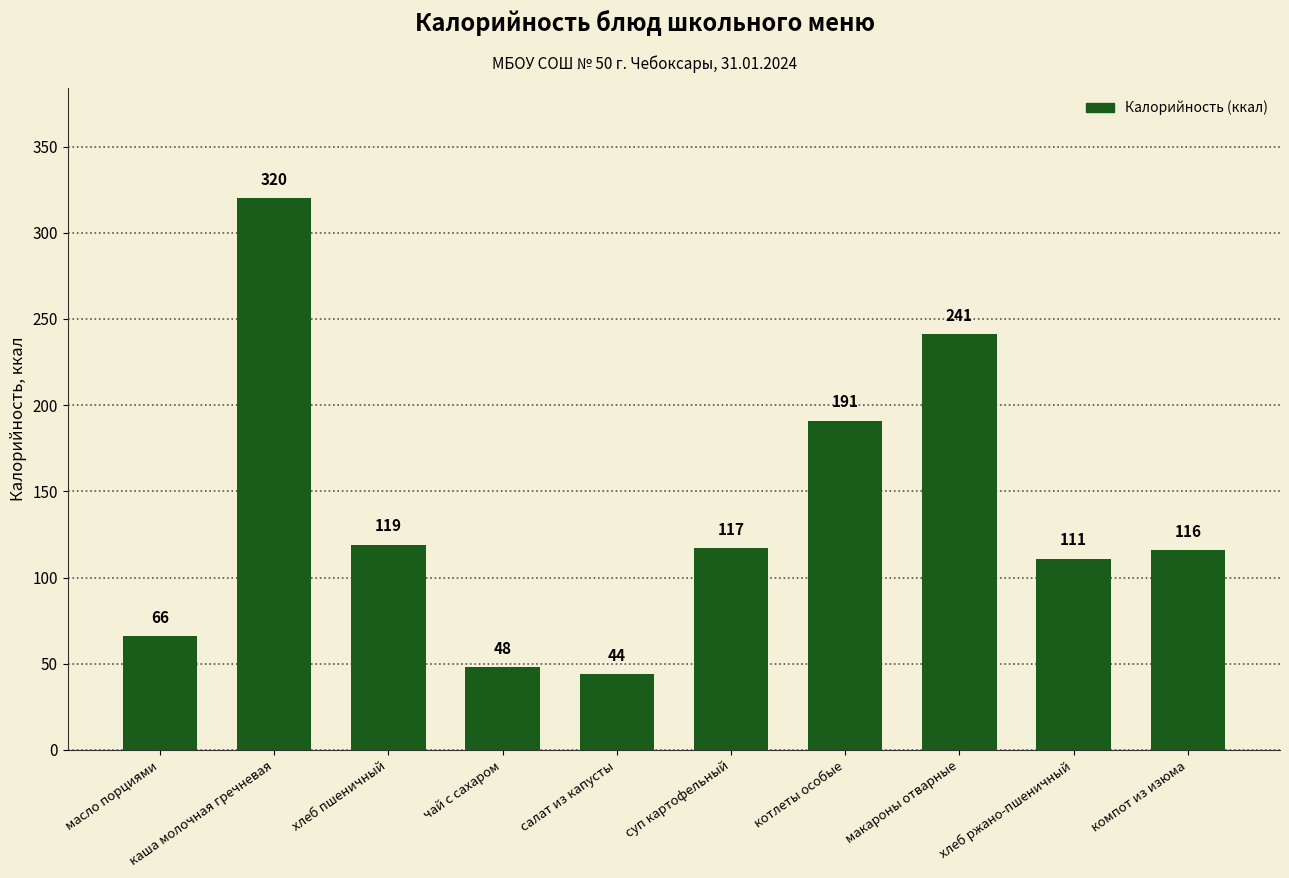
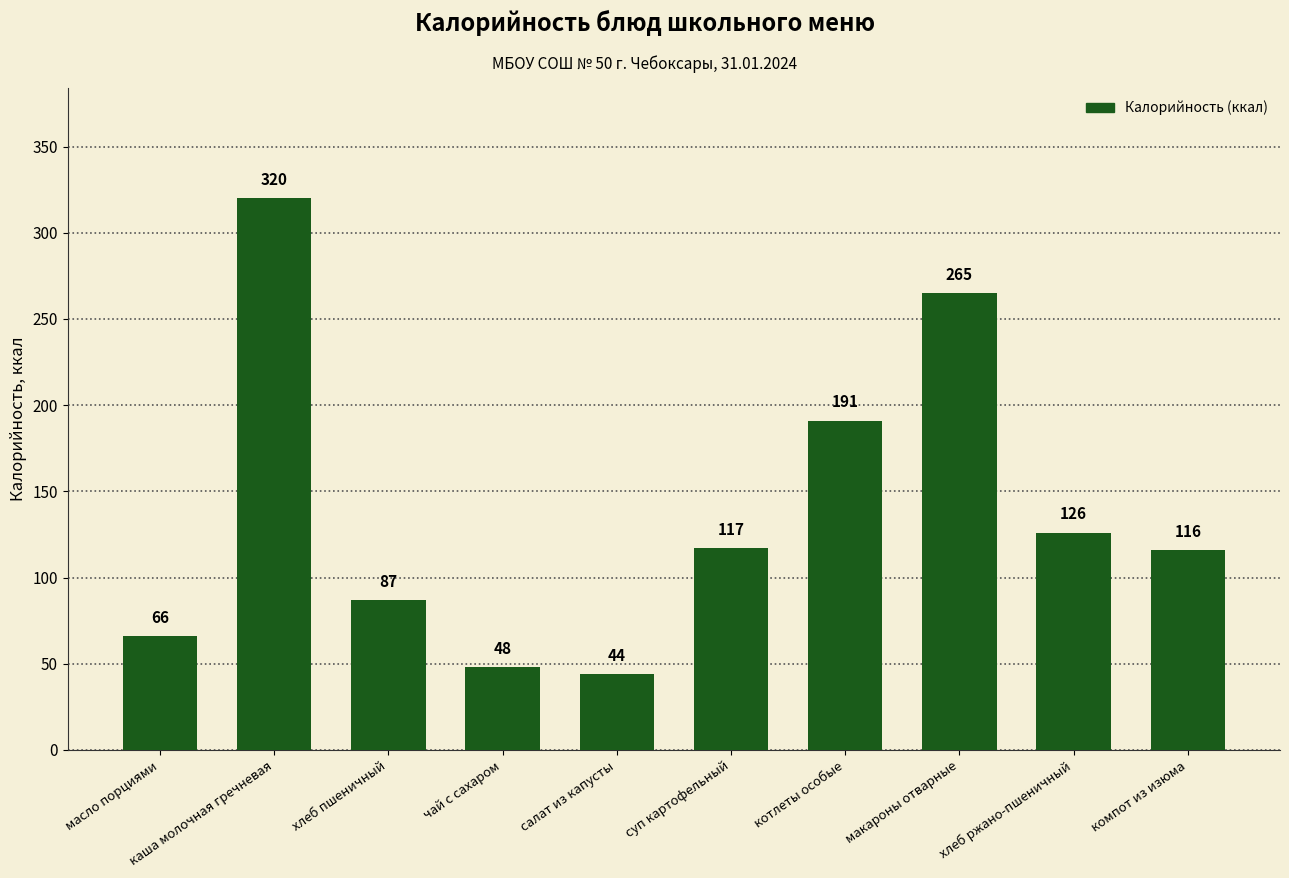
  {
    "масло порциями": 66,
    "каша молочная гречневая": 320,
-   "хлеб пшеничный": 119,
+   "хлеб пшеничный": 87,
    "чай с сахаром": 48,
    "салат из капусты": 44,
    "суп картофельный": 117,
    "котлеты особые": 191,
-   "макароны отварные": 241,
-   "хлеб ржано-пшеничный": 111,
+   "макароны отварные": 265,
+   "хлеб ржано-пшеничный": 126,
    "компот из изюма": 116
  }
